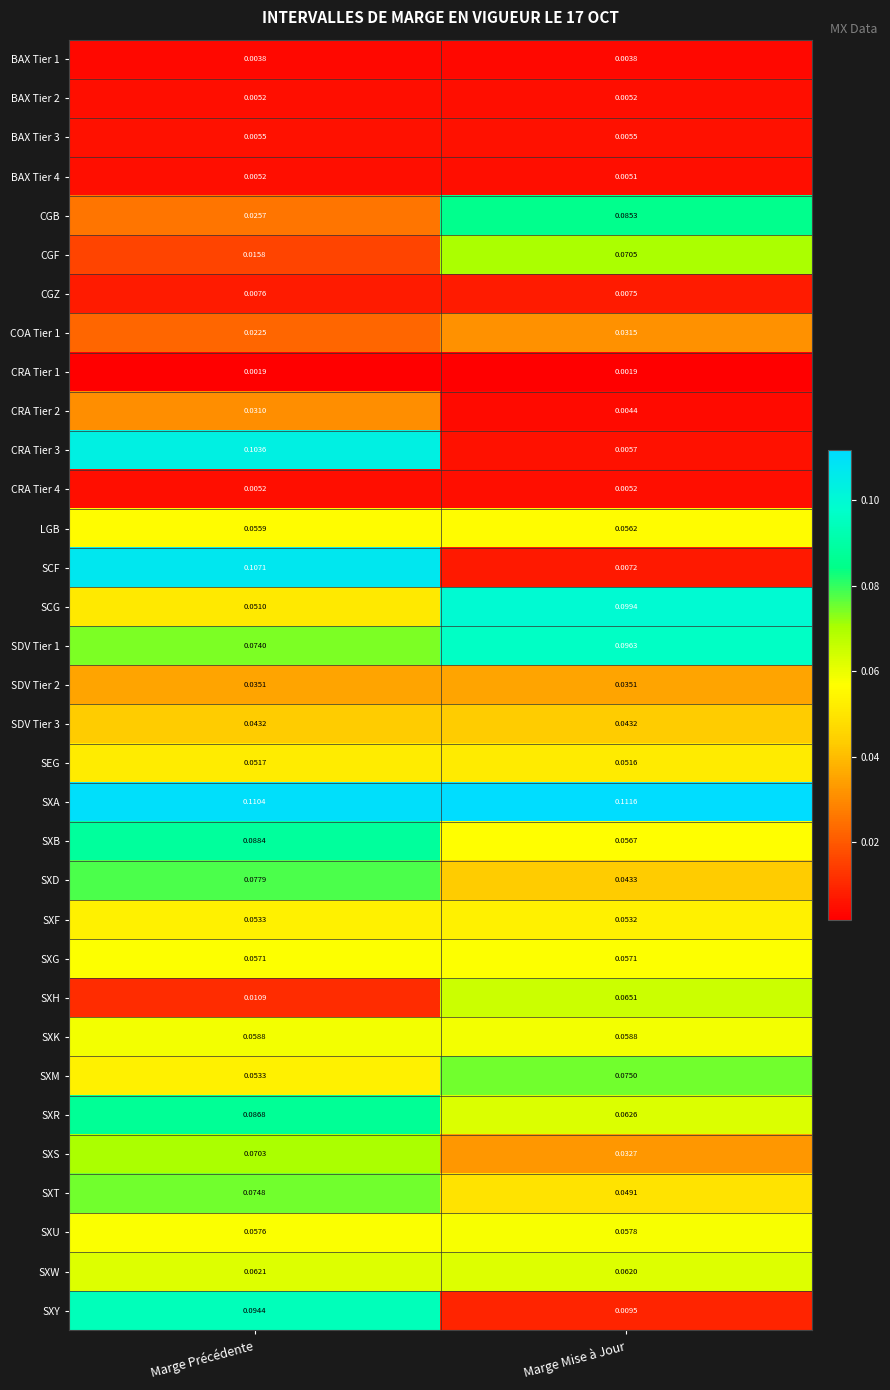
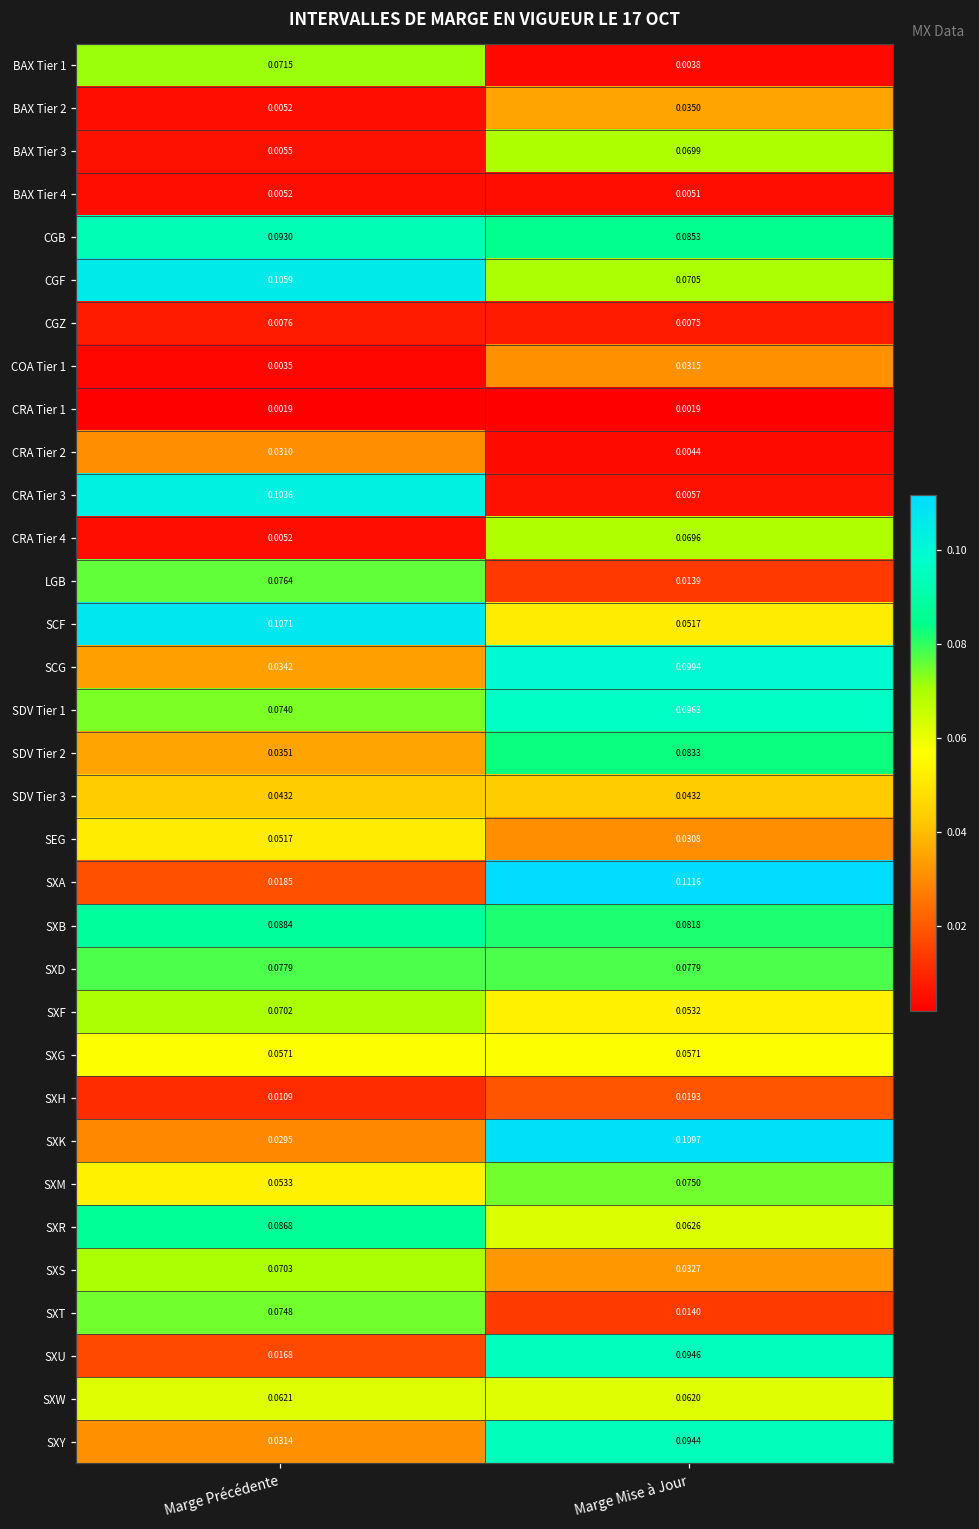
  {
    "BAX Tier 1": {
-     "Marge Précédente": 0.0038,
+     "Marge Précédente": 0.0715,
      "Marge Mise à Jour": 0.0038
    },
    "BAX Tier 2": {
      "Marge Précédente": 0.0052,
-     "Marge Mise à Jour": 0.0052
+     "Marge Mise à Jour": 0.0350
    },
    "BAX Tier 3": {
      "Marge Précédente": 0.0055,
-     "Marge Mise à Jour": 0.0055
+     "Marge Mise à Jour": 0.0699
    },
    "BAX Tier 4": {
      "Marge Précédente": 0.0052,
      "Marge Mise à Jour": 0.0051
    },
    "CGB": {
-     "Marge Précédente": 0.0257,
+     "Marge Précédente": 0.0930,
      "Marge Mise à Jour": 0.0853
    },
    "CGF": {
-     "Marge Précédente": 0.0158,
+     "Marge Précédente": 0.1059,
      "Marge Mise à Jour": 0.0705
    },
    "CGZ": {
      "Marge Précédente": 0.0076,
      "Marge Mise à Jour": 0.0075
    },
    "COA Tier 1": {
-     "Marge Précédente": 0.0225,
+     "Marge Précédente": 0.0035,
      "Marge Mise à Jour": 0.0315
    },
    "CRA Tier 1": {
      "Marge Précédente": 0.0019,
      "Marge Mise à Jour": 0.0019
    },
    "CRA Tier 2": {
      "Marge Précédente": 0.0310,
      "Marge Mise à Jour": 0.0044
    },
    "CRA Tier 3": {
      "Marge Précédente": 0.1036,
      "Marge Mise à Jour": 0.0057
    },
    "CRA Tier 4": {
      "Marge Précédente": 0.0052,
-     "Marge Mise à Jour": 0.0052
+     "Marge Mise à Jour": 0.0696
    },
    "LGB": {
-     "Marge Précédente": 0.0559,
-     "Marge Mise à Jour": 0.0562
+     "Marge Précédente": 0.0764,
+     "Marge Mise à Jour": 0.0139
    },
    "SCF": {
      "Marge Précédente": 0.1071,
-     "Marge Mise à Jour": 0.0072
+     "Marge Mise à Jour": 0.0517
    },
    "SCG": {
-     "Marge Précédente": 0.0510,
+     "Marge Précédente": 0.0342,
      "Marge Mise à Jour": 0.0994
    },
    "SDV Tier 1": {
      "Marge Précédente": 0.0740,
      "Marge Mise à Jour": 0.0963
    },
    "SDV Tier 2": {
      "Marge Précédente": 0.0351,
-     "Marge Mise à Jour": 0.0351
+     "Marge Mise à Jour": 0.0833
    },
    "SDV Tier 3": {
      "Marge Précédente": 0.0432,
      "Marge Mise à Jour": 0.0432
    },
    "SEG": {
      "Marge Précédente": 0.0517,
-     "Marge Mise à Jour": 0.0516
+     "Marge Mise à Jour": 0.0308
    },
    "SXA": {
-     "Marge Précédente": 0.1104,
+     "Marge Précédente": 0.0185,
      "Marge Mise à Jour": 0.1116
    },
    "SXB": {
      "Marge Précédente": 0.0884,
-     "Marge Mise à Jour": 0.0567
+     "Marge Mise à Jour": 0.0818
    },
    "SXD": {
      "Marge Précédente": 0.0779,
-     "Marge Mise à Jour": 0.0433
+     "Marge Mise à Jour": 0.0779
    },
    "SXF": {
-     "Marge Précédente": 0.0533,
+     "Marge Précédente": 0.0702,
      "Marge Mise à Jour": 0.0532
    },
    "SXG": {
      "Marge Précédente": 0.0571,
      "Marge Mise à Jour": 0.0571
    },
    "SXH": {
      "Marge Précédente": 0.0109,
-     "Marge Mise à Jour": 0.0651
+     "Marge Mise à Jour": 0.0193
    },
    "SXK": {
-     "Marge Précédente": 0.0588,
-     "Marge Mise à Jour": 0.0588
+     "Marge Précédente": 0.0295,
+     "Marge Mise à Jour": 0.1097
    },
    "SXM": {
      "Marge Précédente": 0.0533,
      "Marge Mise à Jour": 0.0750
    },
    "SXR": {
      "Marge Précédente": 0.0868,
      "Marge Mise à Jour": 0.0626
    },
    "SXS": {
      "Marge Précédente": 0.0703,
      "Marge Mise à Jour": 0.0327
    },
    "SXT": {
      "Marge Précédente": 0.0748,
-     "Marge Mise à Jour": 0.0491
+     "Marge Mise à Jour": 0.0140
    },
    "SXU": {
-     "Marge Précédente": 0.0576,
-     "Marge Mise à Jour": 0.0578
+     "Marge Précédente": 0.0168,
+     "Marge Mise à Jour": 0.0946
    },
    "SXW": {
      "Marge Précédente": 0.0621,
      "Marge Mise à Jour": 0.0620
    },
    "SXY": {
-     "Marge Précédente": 0.0944,
-     "Marge Mise à Jour": 0.0095
+     "Marge Précédente": 0.0314,
+     "Marge Mise à Jour": 0.0944
    }
  }
